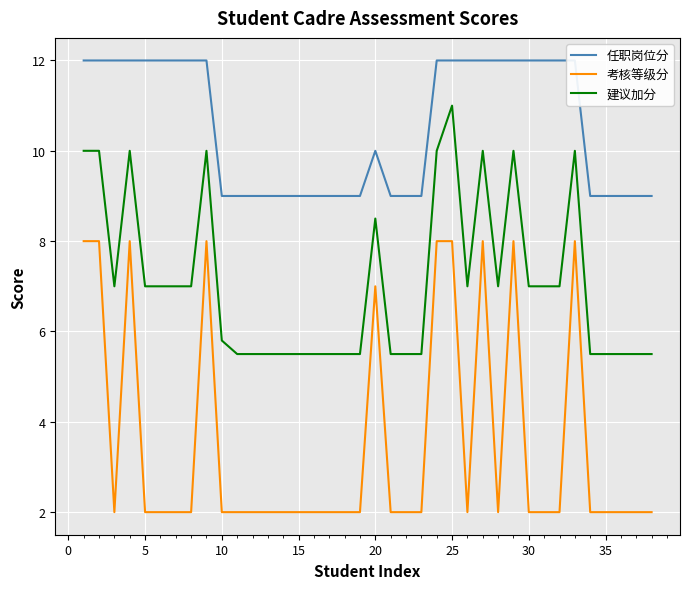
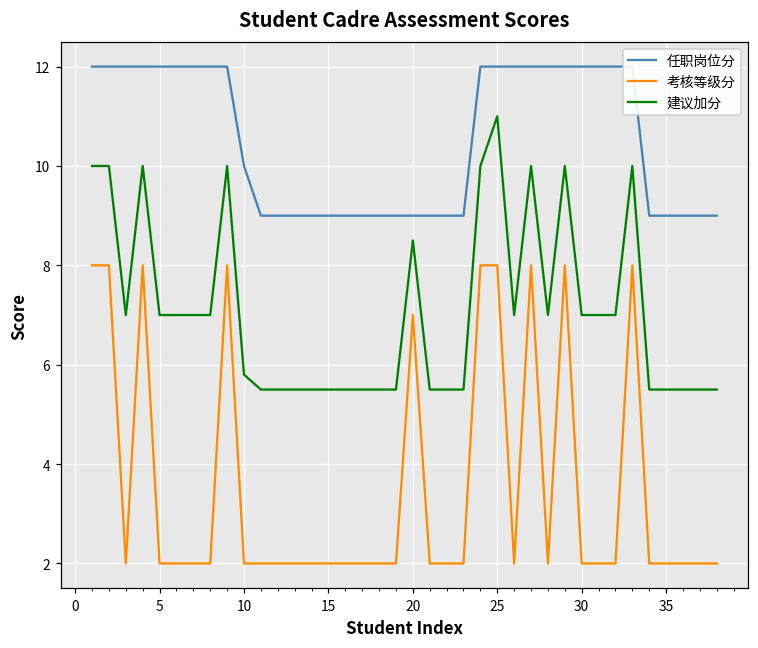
  {
    "任职岗位分": {
      "5": 12,
-     "10": 9,
+     "10": 10,
      "15": 9,
-     "20": 10,
+     "20": 9,
      "25": 12,
      "30": 12,
      "35": 9
    },
    "考核等级分": {
      "5": 2,
      "10": 2,
      "15": 2,
      "20": 7,
      "25": 8,
      "30": 2,
      "35": 2
    },
    "建议加分": {
      "5": 7,
      "10": 5.8,
      "15": 5.5,
      "20": 8.5,
      "25": 11,
      "30": 7,
      "35": 5.5
    }
  }
